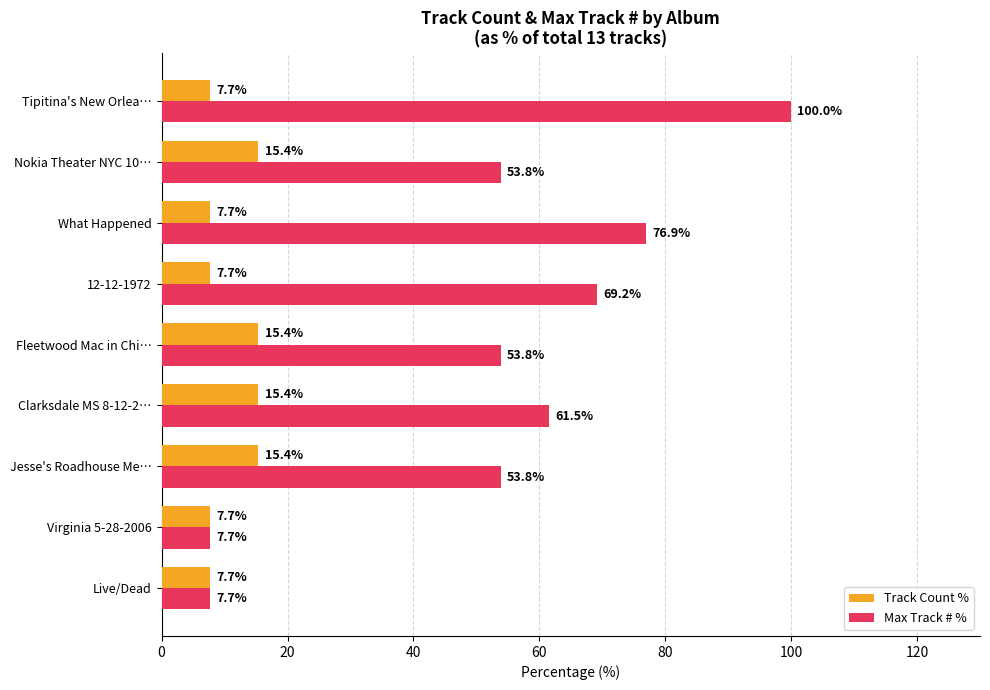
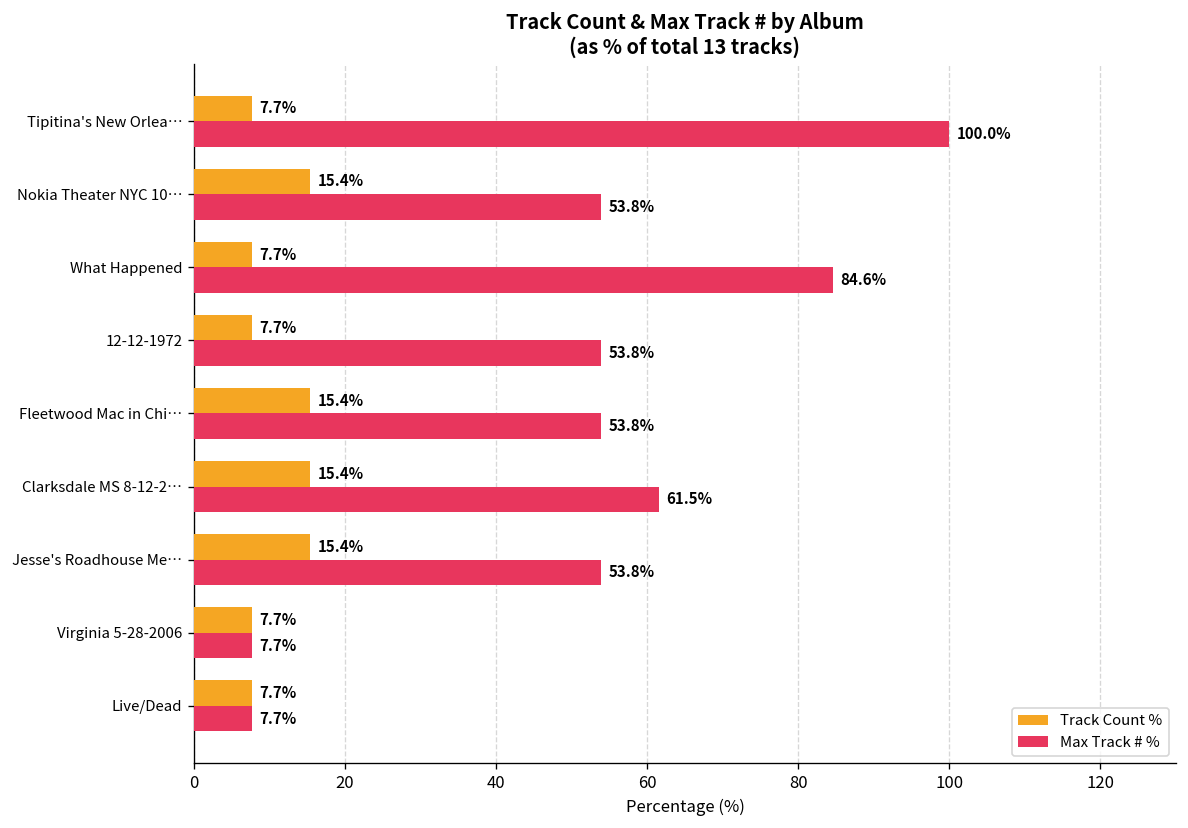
  {
    "Track Count %": {
      "Tipitina's New Orlea…": "7.7%",
      "Nokia Theater NYC 10…": "15.4%",
      "What Happened": "7.7%",
      "12-12-1972": "7.7%",
      "Fleetwood Mac in Chi…": "15.4%",
      "Clarksdale MS 8-12-2…": "15.4%",
      "Jesse's Roadhouse Me…": "15.4%",
      "Virginia 5-28-2006": "7.7%",
      "Live/Dead": "7.7%"
    },
    "Max Track # %": {
      "Tipitina's New Orlea…": "100.0%",
      "Nokia Theater NYC 10…": "53.8%",
-     "What Happened": "76.9%",
-     "12-12-1972": "69.2%",
+     "What Happened": "84.6%",
+     "12-12-1972": "53.8%",
      "Fleetwood Mac in Chi…": "53.8%",
      "Clarksdale MS 8-12-2…": "61.5%",
      "Jesse's Roadhouse Me…": "53.8%",
      "Virginia 5-28-2006": "7.7%",
      "Live/Dead": "7.7%"
    }
  }
